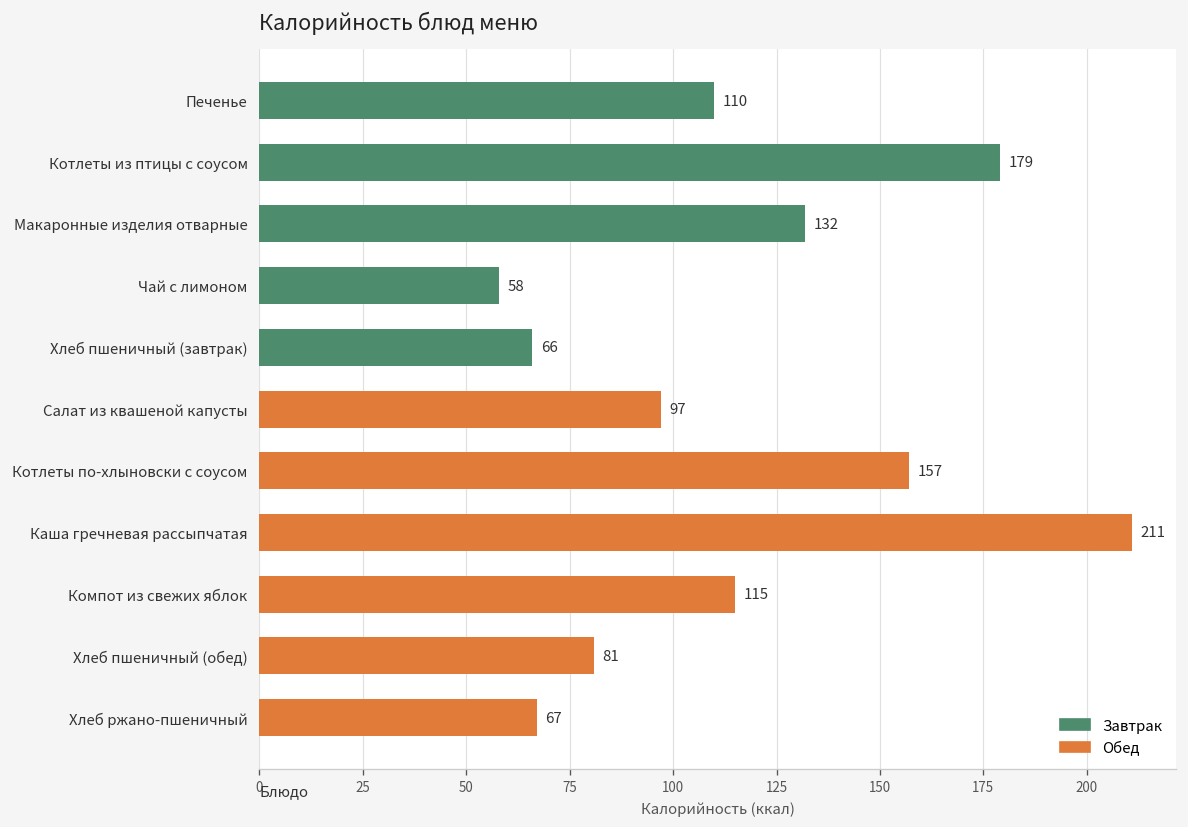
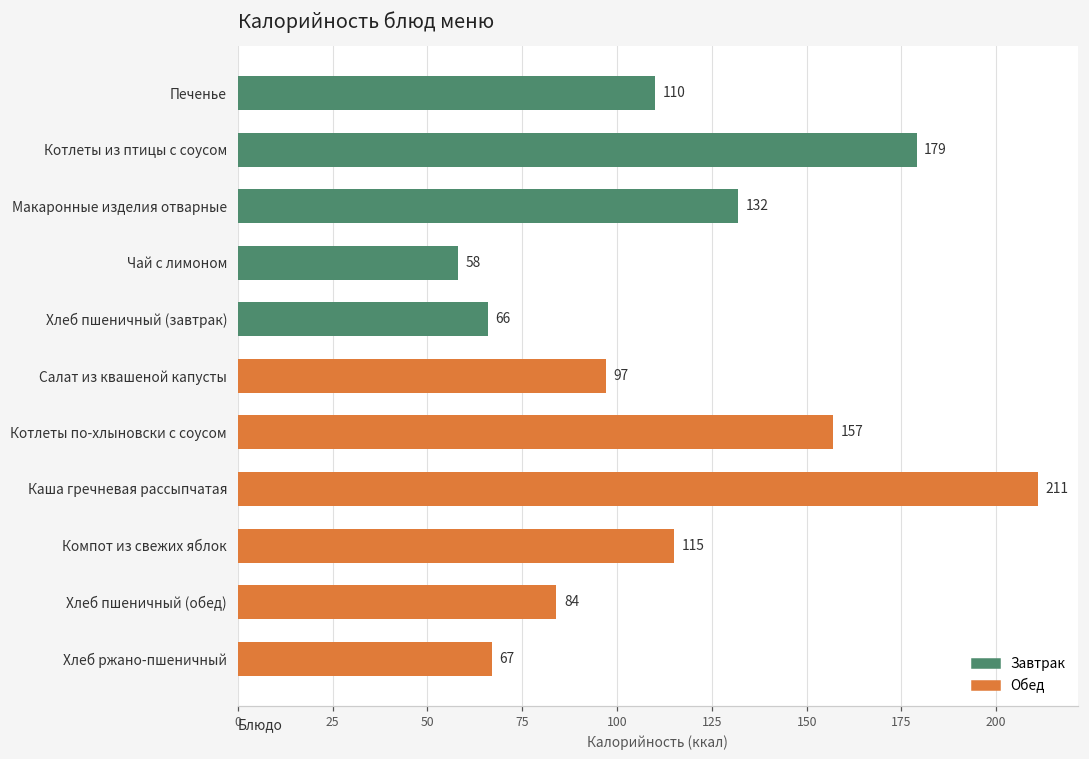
  {
    "Печенье": 110,
    "Котлеты из птицы с соусом": 179,
    "Макаронные изделия отварные": 132,
    "Чай с лимоном": 58,
    "Хлеб пшеничный (завтрак)": 66,
    "Салат из квашеной капусты": 97,
    "Котлеты по-хлыновски с соусом": 157,
    "Каша гречневая рассыпчатая": 211,
    "Компот из свежих яблок": 115,
-   "Хлеб пшеничный (обед)": 81,
+   "Хлеб пшеничный (обед)": 84,
    "Хлеб ржано-пшеничный": 67
  }
